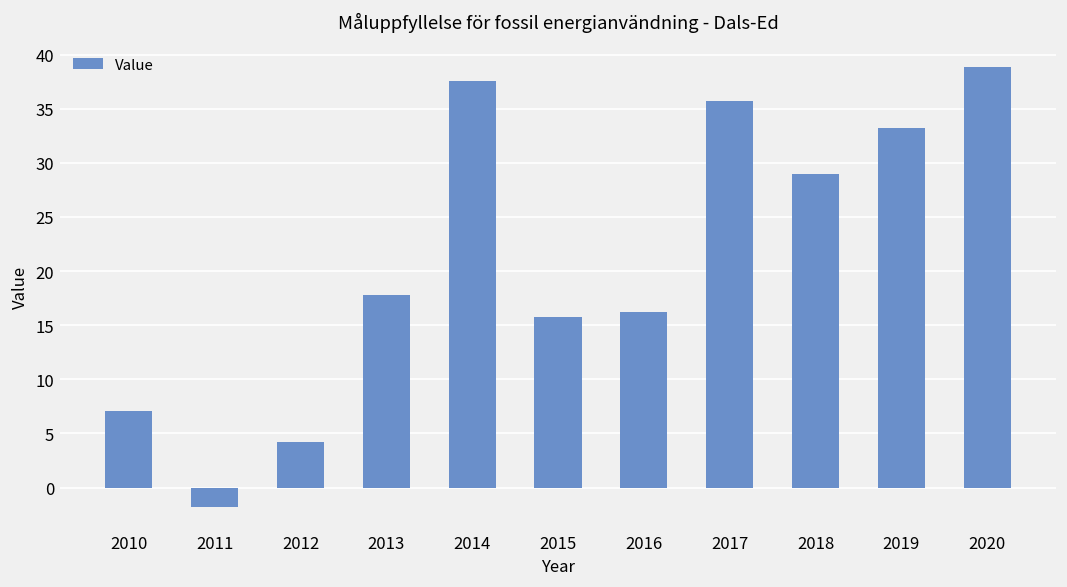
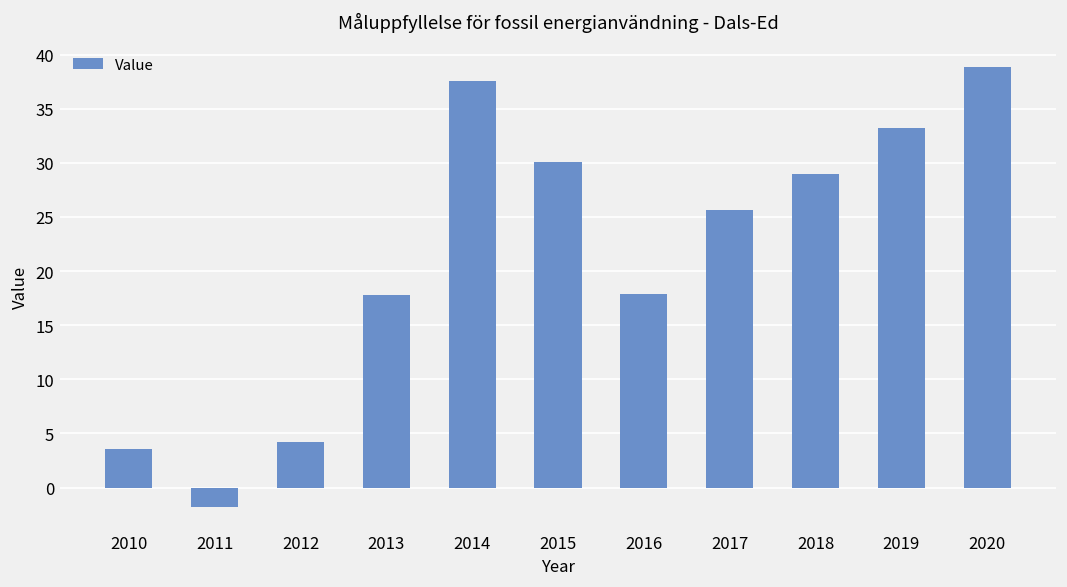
  {
-   "2010": 7,
+   "2010": 4,
    "2011": -2,
    "2012": 4,
    "2013": 18,
    "2014": 38,
-   "2015": 16,
-   "2016": 16,
-   "2017": 36,
+   "2015": 30,
+   "2016": 18,
+   "2017": 26,
    "2018": 29,
    "2019": 33,
    "2020": 39
  }
